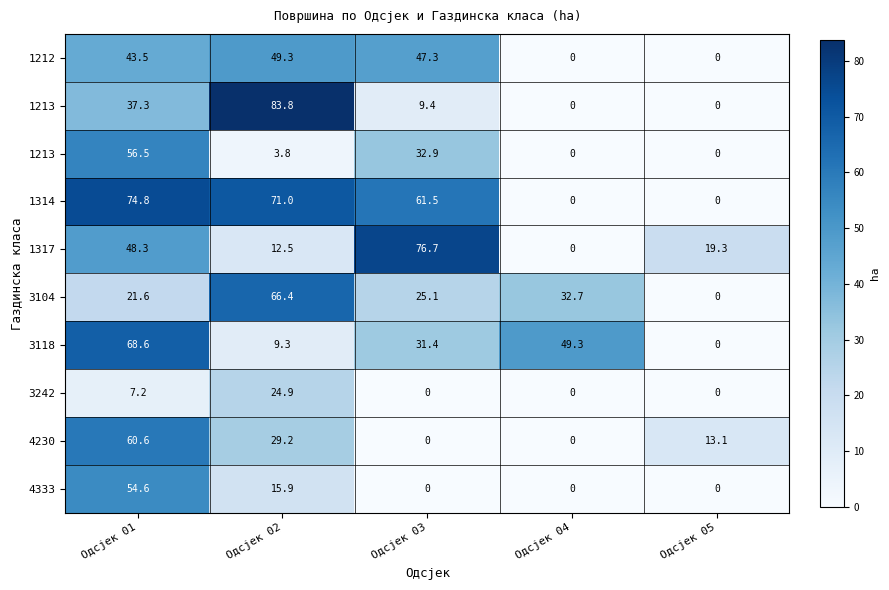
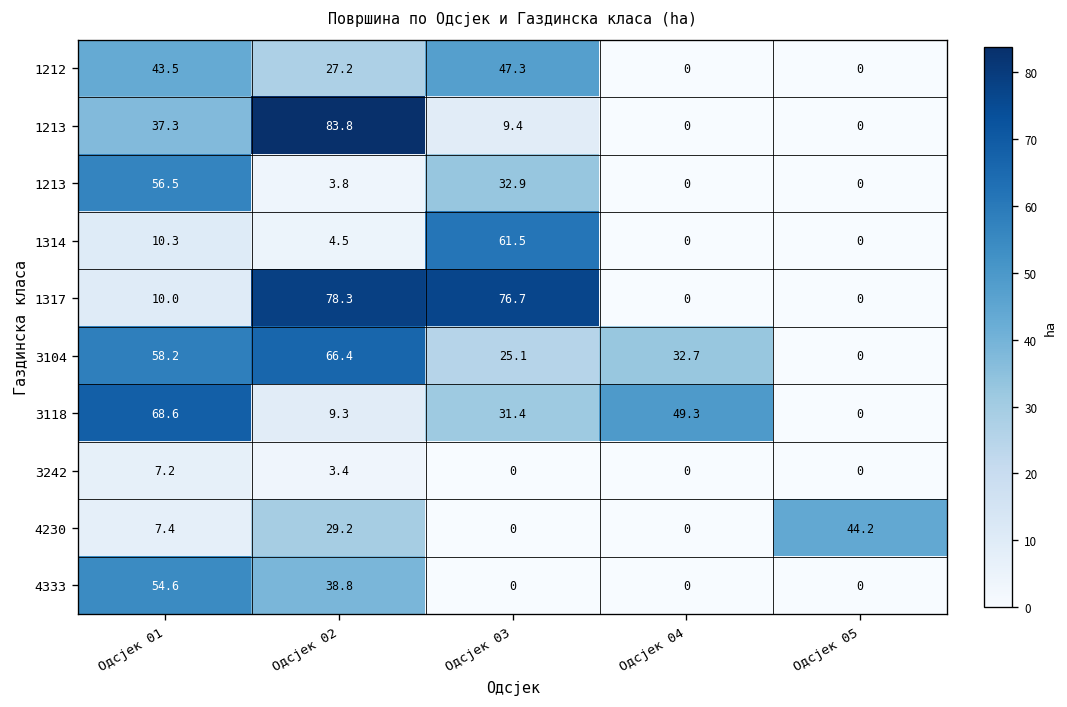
  {
    "1212": {
      "Одсјек 01": 43.5,
-     "Одсјек 02": 49.3,
+     "Одсјек 02": 27.2,
      "Одсјек 03": 47.3,
      "Одсјек 04": 0,
      "Одсјек 05": 0
    },
    "1314": {
-     "Одсјек 01": 74.8,
-     "Одсјек 02": 71.0,
+     "Одсјек 01": 10.3,
+     "Одсјек 02": 4.5,
      "Одсјек 03": 61.5,
      "Одсјек 04": 0,
      "Одсјек 05": 0
    },
    "1317": {
-     "Одсјек 01": 48.3,
-     "Одсјек 02": 12.5,
+     "Одсјек 01": 10.0,
+     "Одсјек 02": 78.3,
      "Одсјек 03": 76.7,
      "Одсјек 04": 0,
-     "Одсјек 05": 19.3
+     "Одсјек 05": 0
    },
    "3104": {
-     "Одсјек 01": 21.6,
+     "Одсјек 01": 58.2,
      "Одсјек 02": 66.4,
      "Одсјек 03": 25.1,
      "Одсјек 04": 32.7,
      "Одсјек 05": 0
    },
    "3118": {
      "Одсјек 01": 68.6,
      "Одсјек 02": 9.3,
      "Одсјек 03": 31.4,
      "Одсјек 04": 49.3,
      "Одсјек 05": 0
    },
    "3242": {
      "Одсјек 01": 7.2,
-     "Одсјек 02": 24.9,
+     "Одсјек 02": 3.4,
      "Одсјек 03": 0,
      "Одсјек 04": 0,
      "Одсјек 05": 0
    },
    "4230": {
-     "Одсјек 01": 60.6,
+     "Одсјек 01": 7.4,
      "Одсјек 02": 29.2,
      "Одсјек 03": 0,
      "Одсјек 04": 0,
-     "Одсјек 05": 13.1
+     "Одсјек 05": 44.2
    },
    "4333": {
      "Одсјек 01": 54.6,
-     "Одсјек 02": 15.9,
+     "Одсјек 02": 38.8,
      "Одсјек 03": 0,
      "Одсјек 04": 0,
      "Одсјек 05": 0
    }
  }
